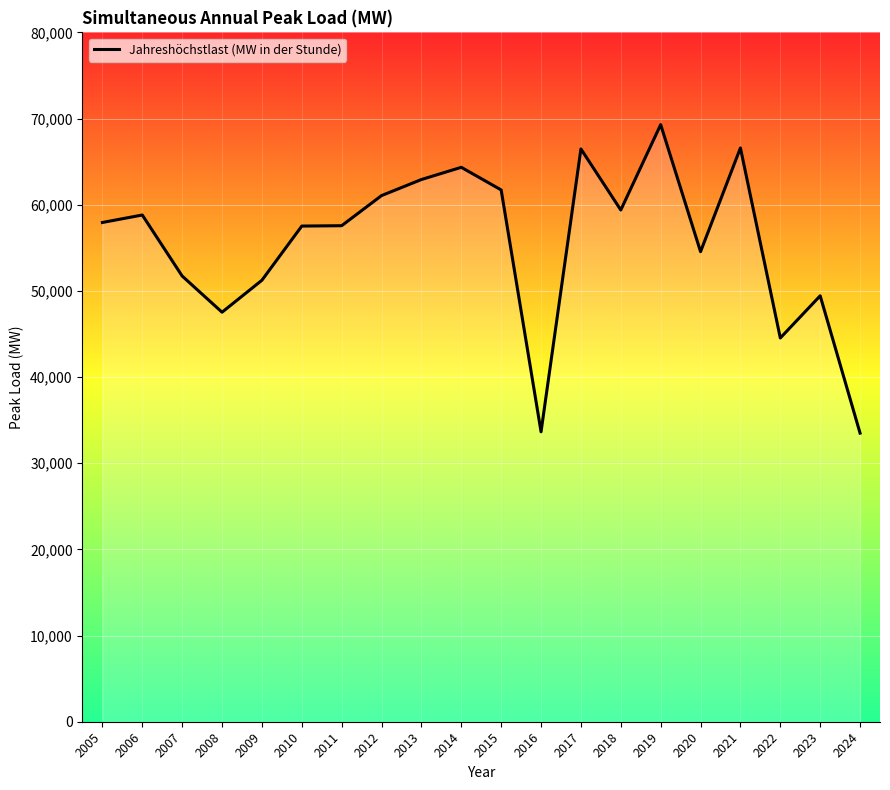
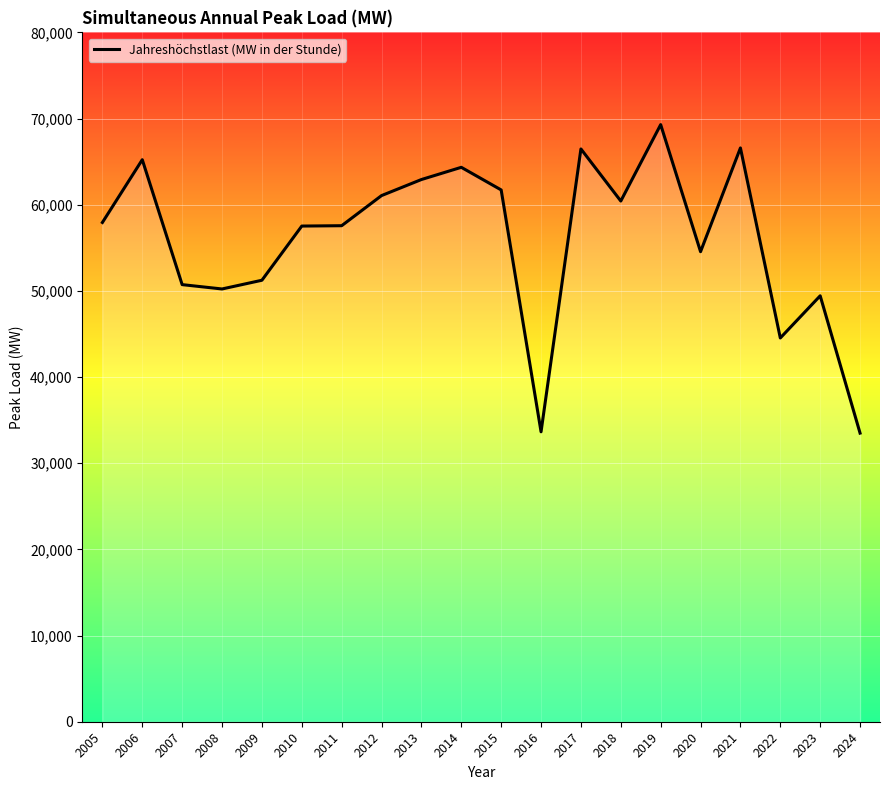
  {
    "2005": "58,000",
-   "2006": "59,000",
-   "2007": "52,000",
-   "2008": "48,000",
+   "2006": "65,000",
+   "2007": "51,000",
+   "2008": "50,000",
    "2009": "51,000",
    "2010": "58,000",
    "2011": "58,000",
    "2012": "61,000",
    "2013": "63,000",
    "2014": "64,000",
    "2015": "62,000",
    "2016": "34,000",
    "2017": "66,000",
-   "2018": "59,000",
+   "2018": "60,000",
    "2019": "69,000",
    "2020": "55,000",
    "2021": "67,000",
    "2022": "45,000",
    "2023": "49,000",
    "2024": "33,000"
  }
